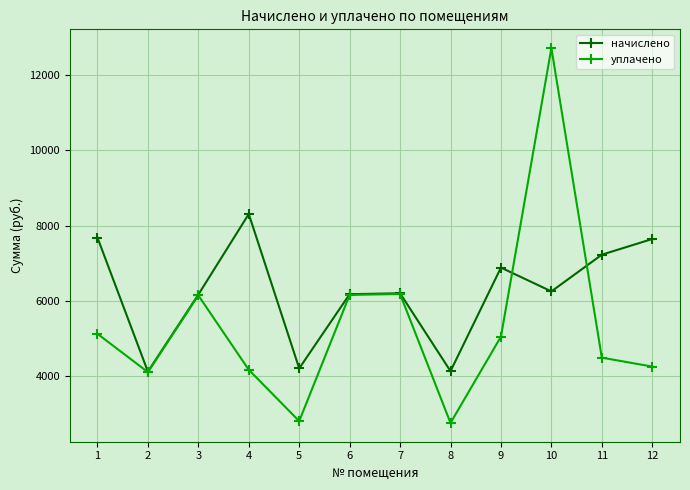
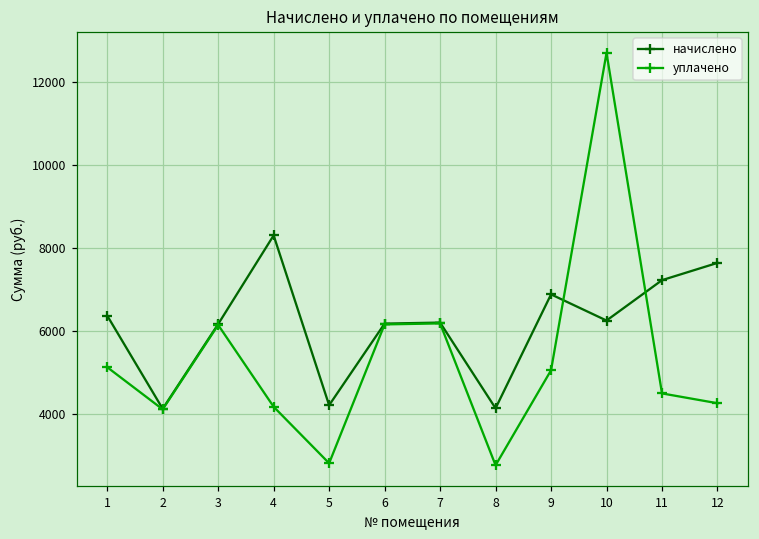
  {
    "начислено": {
-     "1": 7700,
+     "1": 6400,
      "4": 8300,
      "5": 4200,
      "8": 4100,
      "9": 6900,
      "10": 6300,
      "11": 7200,
      "12": 7600
    },
    "уплачено": {
      "1": 5100,
      "4": 4200,
      "5": 2800,
      "8": 2800,
      "9": 5100,
      "10": 12700,
      "11": 4500,
      "12": 4300
    }
  }
